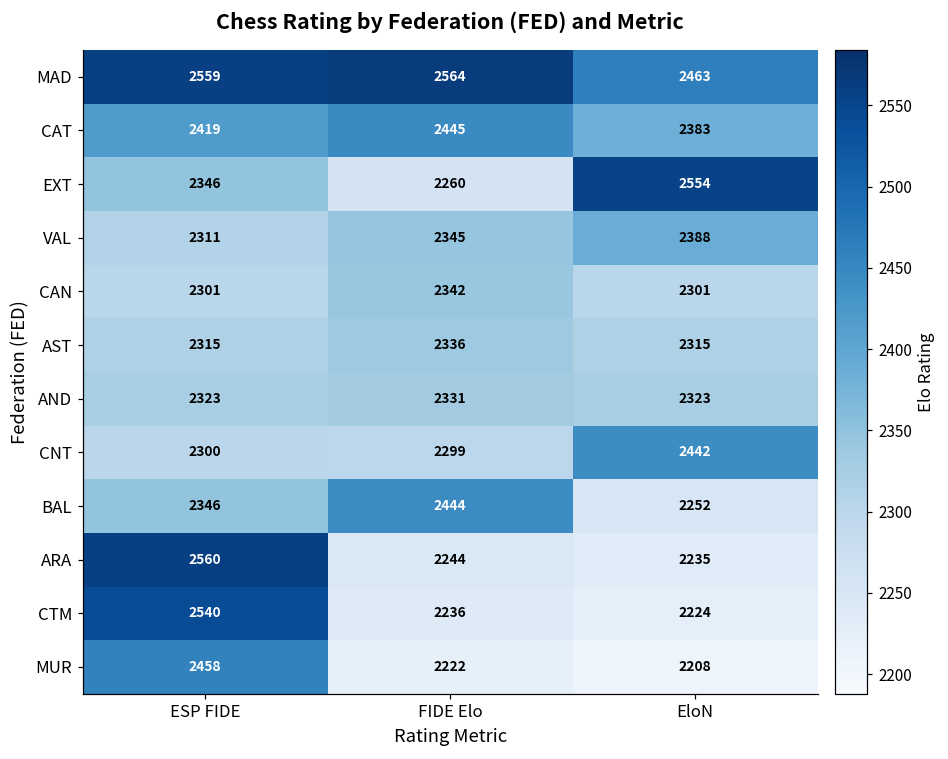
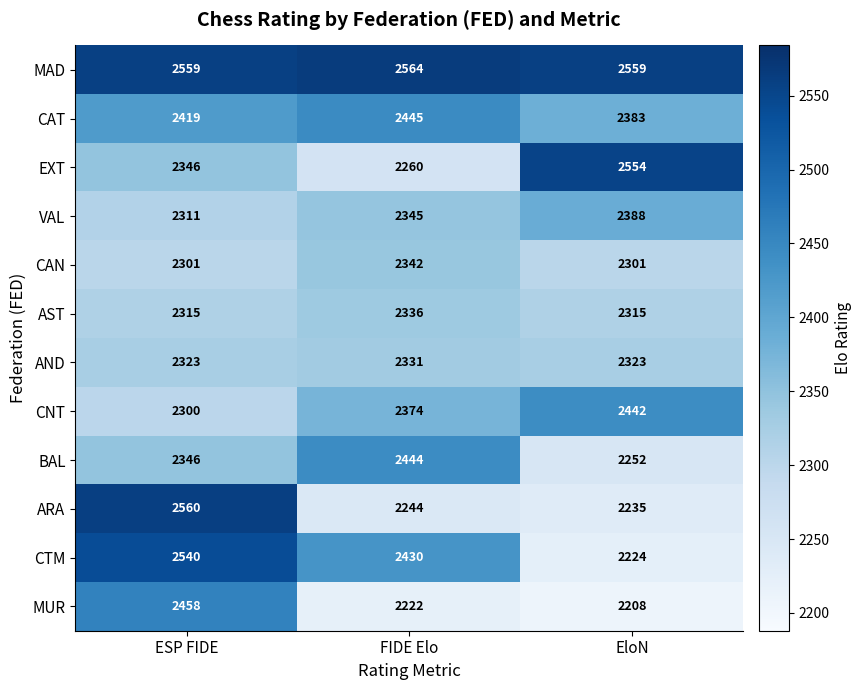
  {
    "MAD": {
      "ESP FIDE": 2559,
      "FIDE Elo": 2564,
-     "EloN": 2463
+     "EloN": 2559
    },
    "CAT": {
      "ESP FIDE": 2419,
      "FIDE Elo": 2445,
      "EloN": 2383
    },
    "EXT": {
      "ESP FIDE": 2346,
      "FIDE Elo": 2260,
      "EloN": 2554
    },
    "VAL": {
      "ESP FIDE": 2311,
      "FIDE Elo": 2345,
      "EloN": 2388
    },
    "CAN": {
      "ESP FIDE": 2301,
      "FIDE Elo": 2342,
      "EloN": 2301
    },
    "AST": {
      "ESP FIDE": 2315,
      "FIDE Elo": 2336,
      "EloN": 2315
    },
    "AND": {
      "ESP FIDE": 2323,
      "FIDE Elo": 2331,
      "EloN": 2323
    },
    "CNT": {
      "ESP FIDE": 2300,
-     "FIDE Elo": 2299,
+     "FIDE Elo": 2374,
      "EloN": 2442
    },
    "BAL": {
      "ESP FIDE": 2346,
      "FIDE Elo": 2444,
      "EloN": 2252
    },
    "ARA": {
      "ESP FIDE": 2560,
      "FIDE Elo": 2244,
      "EloN": 2235
    },
    "CTM": {
      "ESP FIDE": 2540,
-     "FIDE Elo": 2236,
+     "FIDE Elo": 2430,
      "EloN": 2224
    },
    "MUR": {
      "ESP FIDE": 2458,
      "FIDE Elo": 2222,
      "EloN": 2208
    }
  }
